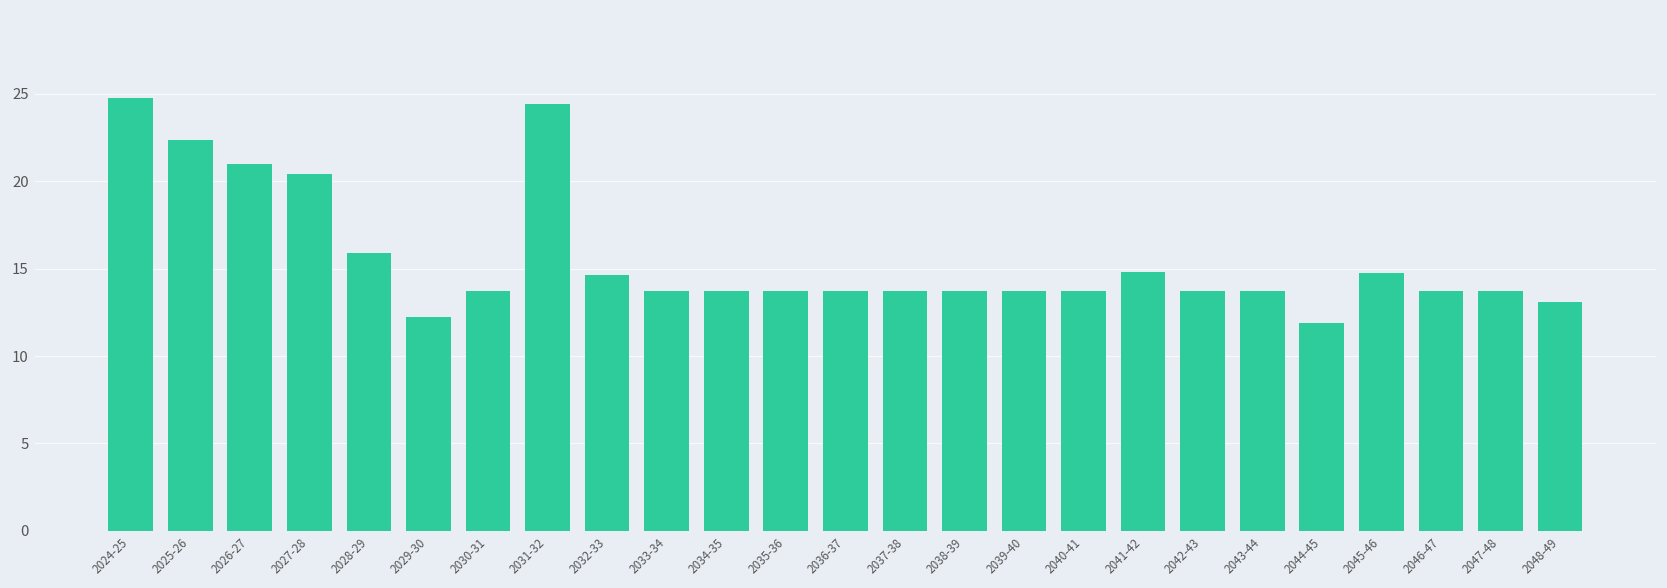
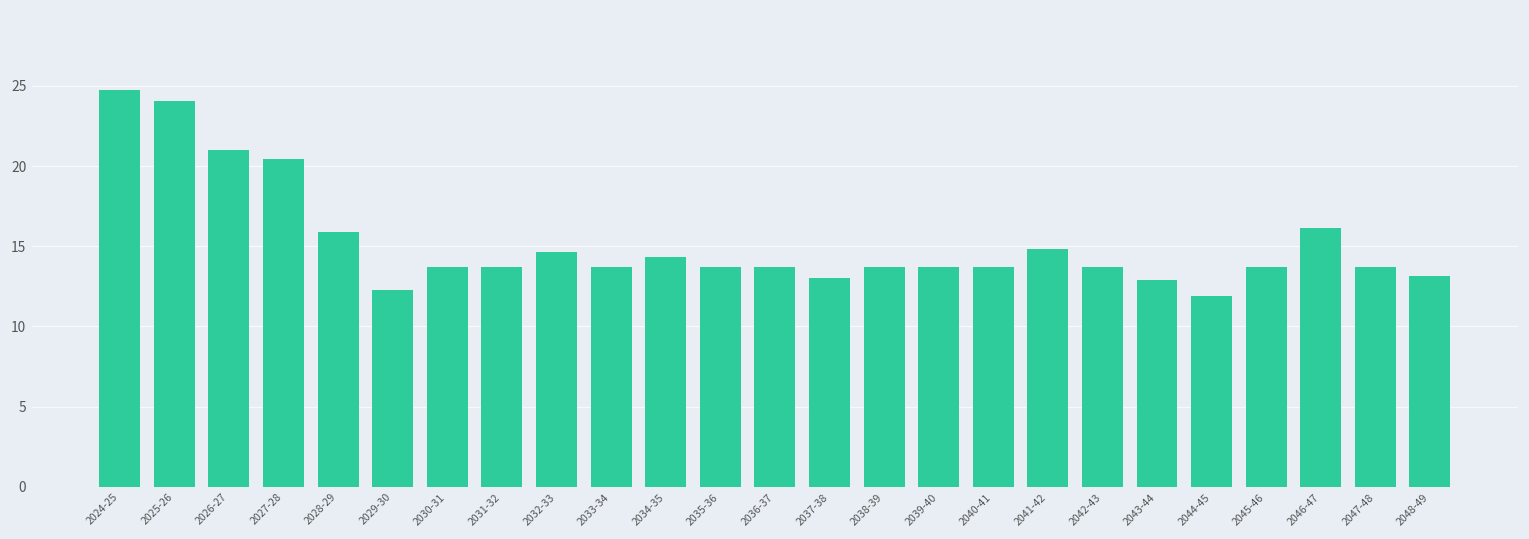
  {
    "2024-25": 24.7,
-   "2025-26": 22.3,
+   "2025-26": 24.1,
    "2026-27": 21.0,
    "2027-28": 20.4,
    "2028-29": 15.9,
    "2029-30": 12.3,
    "2030-31": 13.7,
-   "2031-32": 24.4,
+   "2031-32": 13.7,
    "2032-33": 14.6,
    "2033-34": 13.7,
-   "2034-35": 13.7,
+   "2034-35": 14.3,
    "2035-36": 13.7,
    "2036-37": 13.7,
-   "2037-38": 13.7,
+   "2037-38": 13.0,
    "2038-39": 13.7,
    "2039-40": 13.7,
    "2040-41": 13.7,
    "2041-42": 14.8,
    "2042-43": 13.7,
-   "2043-44": 13.7,
+   "2043-44": 12.9,
    "2044-45": 11.9,
-   "2045-46": 14.8,
-   "2046-47": 13.7,
+   "2045-46": 13.7,
+   "2046-47": 16.1,
    "2047-48": 13.7,
    "2048-49": 13.1
  }
